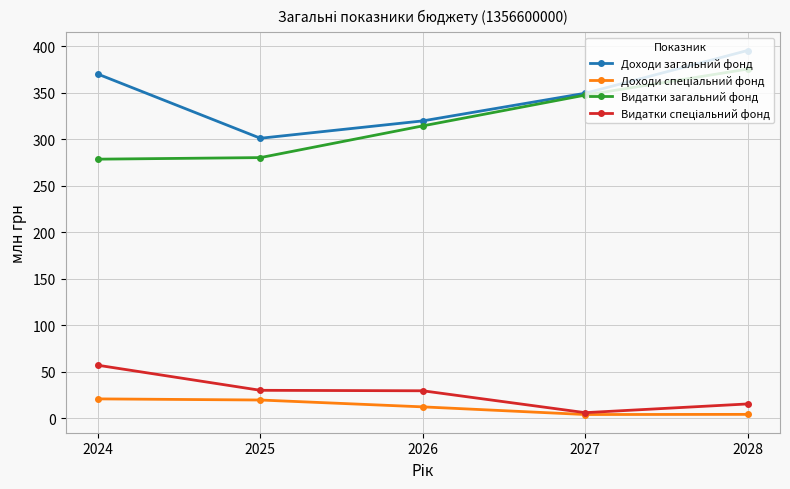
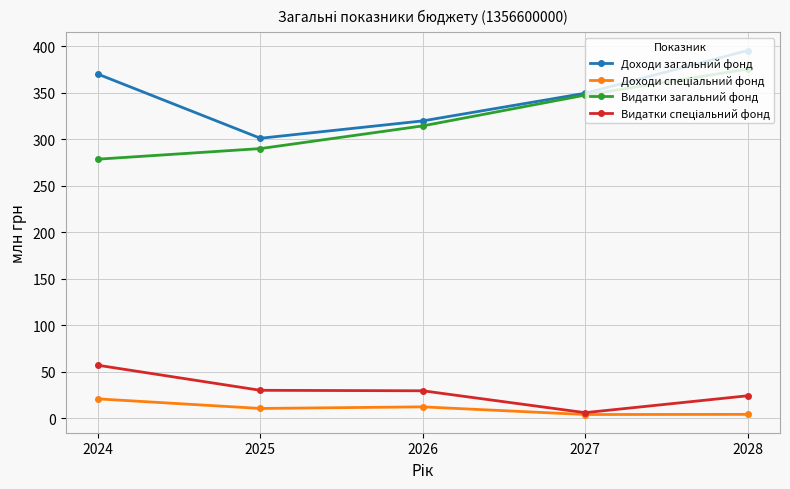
  {
    "Доходи загальний фонд": {
      "2024": 370,
      "2025": 300,
      "2026": 320
    },
    "Доходи спеціальний фонд": {
      "2024": 20,
-     "2025": 20,
+     "2025": 10,
      "2026": 10,
      "2028": 0
    },
    "Видатки загальний фонд": {
      "2024": 280,
-     "2025": 280,
+     "2025": 290,
      "2026": 310
    },
    "Видатки спеціальний фонд": {
      "2024": 60,
      "2025": 30,
      "2026": 30,
-     "2028": 15
+     "2028": 24
    }
  }
